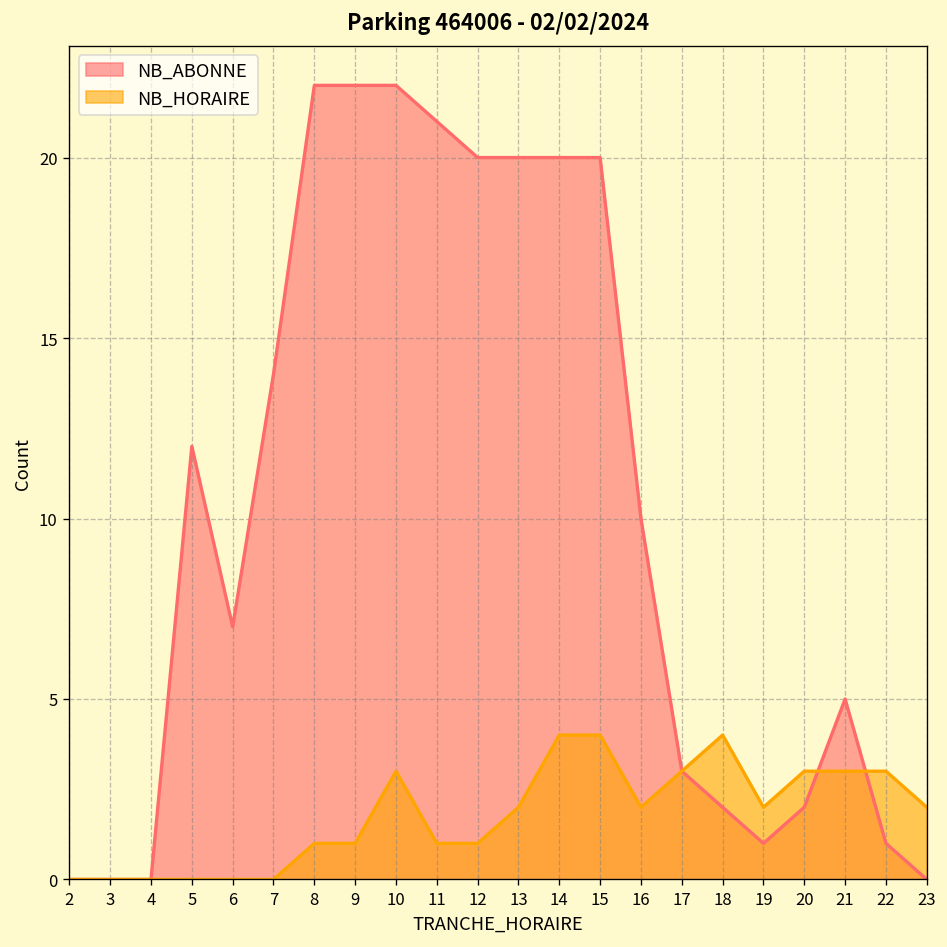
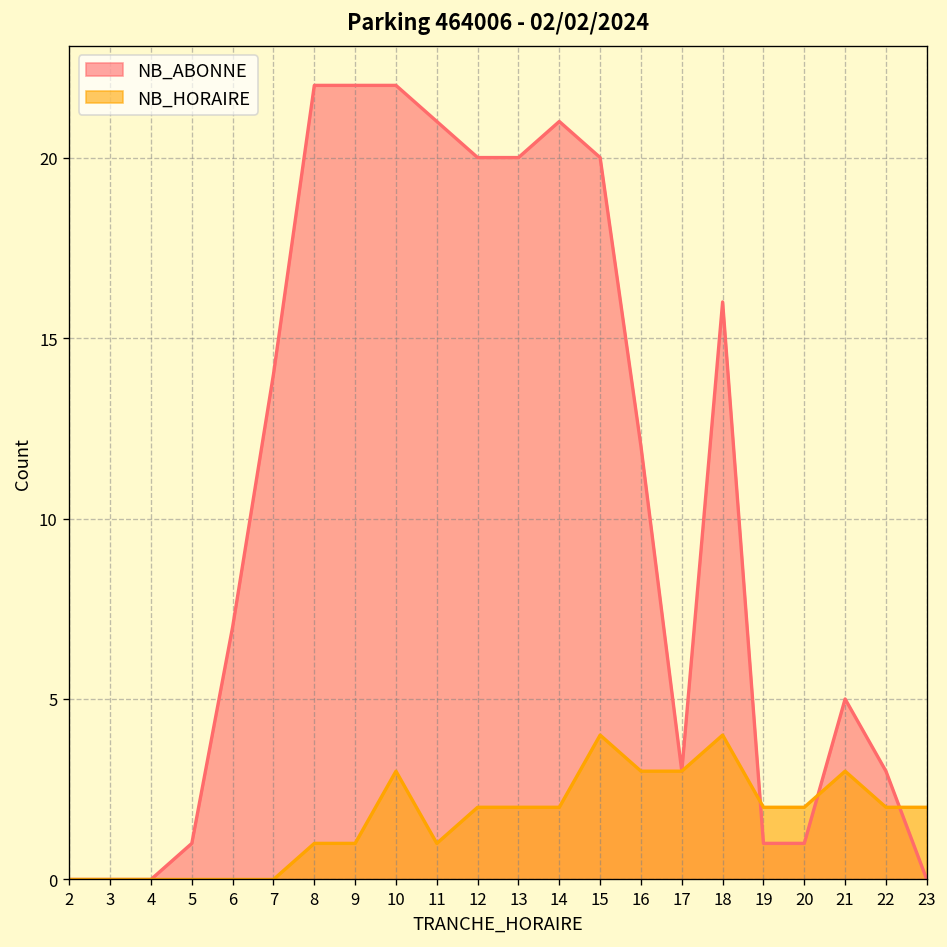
  {
    "NB_ABONNE": {
-     "5": 12,
+     "5": 1,
      "6": 7,
      "7": 14,
      "8": 22,
      "9": 22,
      "10": 22,
      "11": 21,
      "12": 20,
      "13": 20,
-     "14": 20,
+     "14": 21,
      "15": 20,
-     "16": 10,
-     "18": 2,
+     "16": 12,
+     "18": 16,
      "19": 1,
-     "20": 2,
+     "20": 1,
      "21": 5,
-     "22": 1,
+     "22": 3,
      "23": 0
    },
    "NB_HORAIRE": {
      "5": 0,
      "6": 0,
      "7": 0,
      "8": 1,
      "9": 1,
      "10": 3,
      "11": 1,
-     "12": 1,
+     "12": 2,
      "13": 2,
-     "14": 4,
+     "14": 2,
      "15": 4,
-     "16": 2,
+     "16": 3,
      "18": 4,
      "19": 2,
-     "20": 3,
+     "20": 2,
      "21": 3,
-     "22": 3,
+     "22": 2,
      "23": 2
    }
  }
